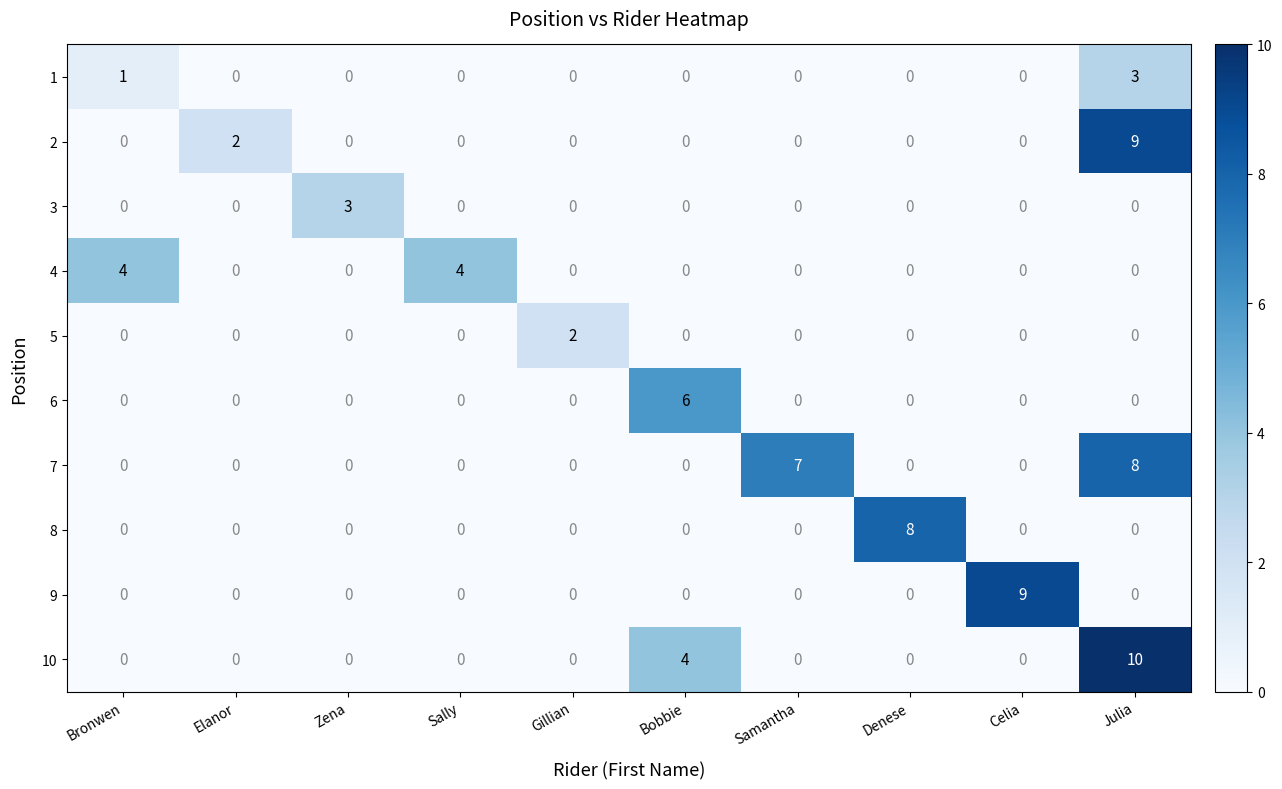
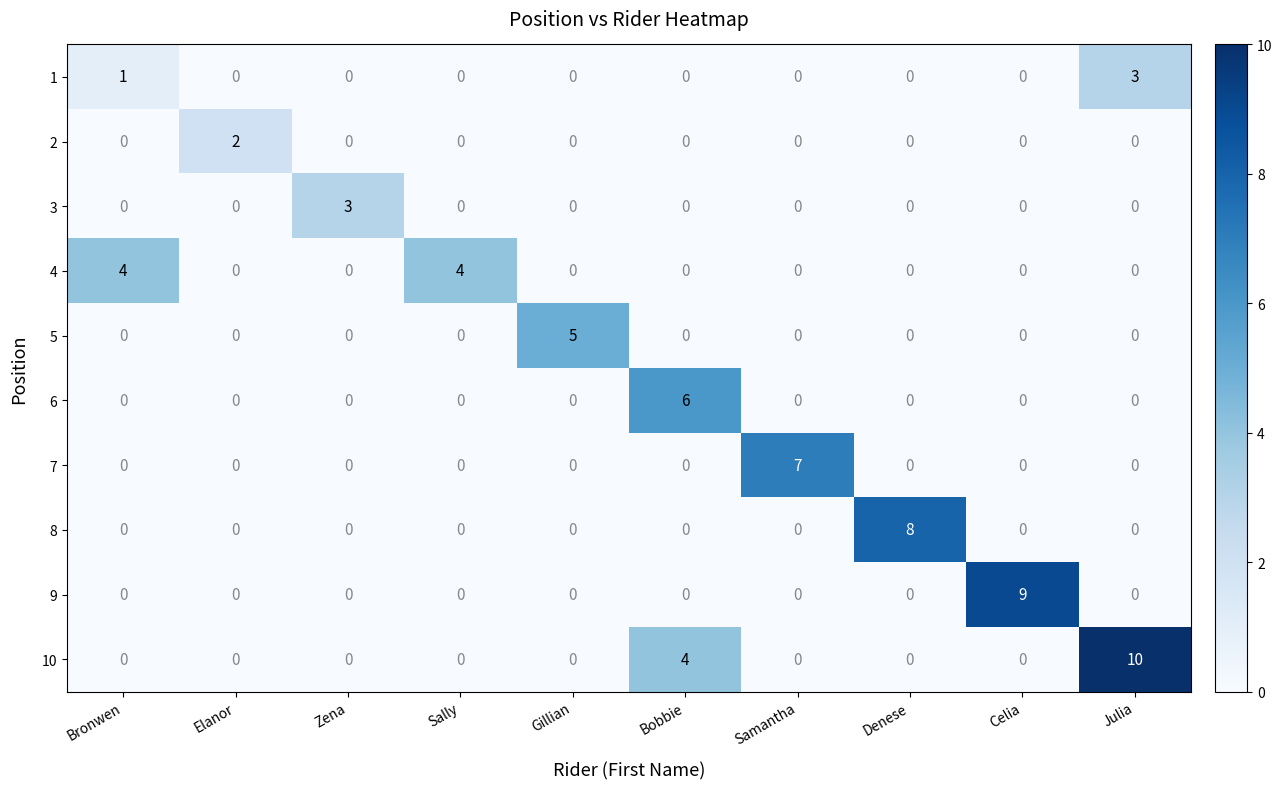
  {
    "1": {
      "Bronwen": 1,
      "Elanor": 0,
      "Zena": 0,
      "Sally": 0,
      "Gillian": 0,
      "Bobbie": 0,
      "Samantha": 0,
      "Denese": 0,
      "Celia": 0,
      "Julia": 3
    },
    "2": {
      "Bronwen": 0,
      "Elanor": 2,
      "Zena": 0,
      "Sally": 0,
      "Gillian": 0,
      "Bobbie": 0,
      "Samantha": 0,
      "Denese": 0,
      "Celia": 0,
-     "Julia": 9
+     "Julia": 0
    },
    "3": {
      "Bronwen": 0,
      "Elanor": 0,
      "Zena": 3,
      "Sally": 0,
      "Gillian": 0,
      "Bobbie": 0,
      "Samantha": 0,
      "Denese": 0,
      "Celia": 0,
      "Julia": 0
    },
    "4": {
      "Bronwen": 4,
      "Elanor": 0,
      "Zena": 0,
      "Sally": 4,
      "Gillian": 0,
      "Bobbie": 0,
      "Samantha": 0,
      "Denese": 0,
      "Celia": 0,
      "Julia": 0
    },
    "5": {
      "Bronwen": 0,
      "Elanor": 0,
      "Zena": 0,
      "Sally": 0,
-     "Gillian": 2,
+     "Gillian": 5,
      "Bobbie": 0,
      "Samantha": 0,
      "Denese": 0,
      "Celia": 0,
      "Julia": 0
    },
    "6": {
      "Bronwen": 0,
      "Elanor": 0,
      "Zena": 0,
      "Sally": 0,
      "Gillian": 0,
      "Bobbie": 6,
      "Samantha": 0,
      "Denese": 0,
      "Celia": 0,
      "Julia": 0
    },
    "7": {
      "Bronwen": 0,
      "Elanor": 0,
      "Zena": 0,
      "Sally": 0,
      "Gillian": 0,
      "Bobbie": 0,
      "Samantha": 7,
      "Denese": 0,
      "Celia": 0,
-     "Julia": 8
+     "Julia": 0
    },
    "8": {
      "Bronwen": 0,
      "Elanor": 0,
      "Zena": 0,
      "Sally": 0,
      "Gillian": 0,
      "Bobbie": 0,
      "Samantha": 0,
      "Denese": 8,
      "Celia": 0,
      "Julia": 0
    },
    "9": {
      "Bronwen": 0,
      "Elanor": 0,
      "Zena": 0,
      "Sally": 0,
      "Gillian": 0,
      "Bobbie": 0,
      "Samantha": 0,
      "Denese": 0,
      "Celia": 9,
      "Julia": 0
    },
    "10": {
      "Bronwen": 0,
      "Elanor": 0,
      "Zena": 0,
      "Sally": 0,
      "Gillian": 0,
      "Bobbie": 4,
      "Samantha": 0,
      "Denese": 0,
      "Celia": 0,
      "Julia": 10
    }
  }
